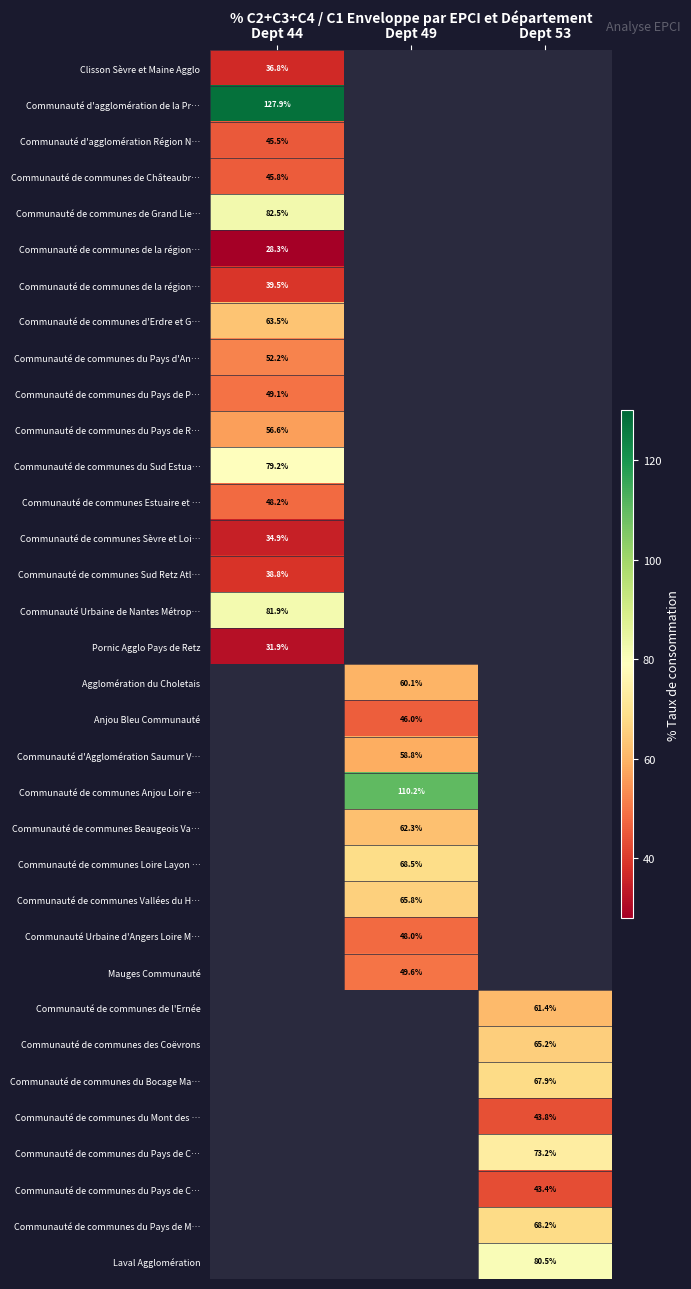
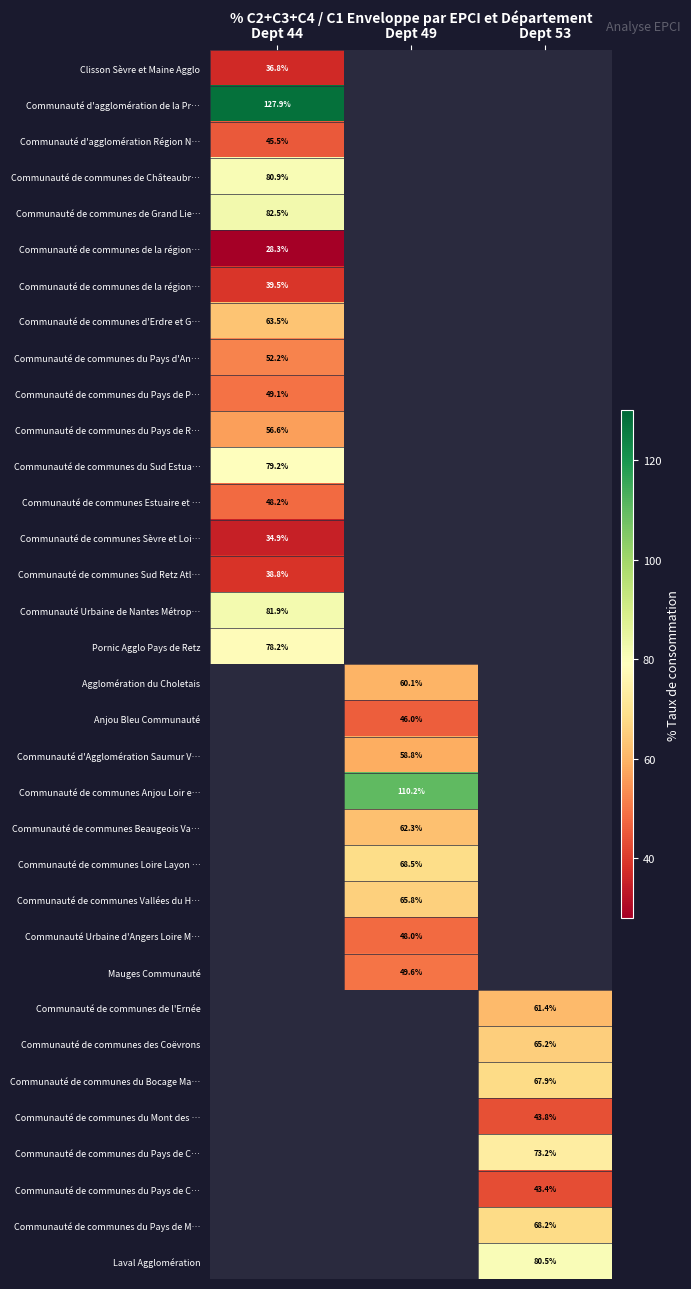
  {
    "Clisson Sèvre et Maine Agglo": {
      "Dept 44": "36.8%"
    },
    "Communauté d'agglomération de la Pr…": {
      "Dept 44": "127.9%"
    },
    "Communauté d'agglomération Région N…": {
      "Dept 44": "45.5%"
    },
    "Communauté de communes de Châteaubr…": {
-     "Dept 44": "45.8%"
+     "Dept 44": "80.9%"
    },
    "Communauté de communes de Grand Lie…": {
      "Dept 44": "82.5%"
    },
    "Communauté de communes d'Erdre et G…": {
      "Dept 44": "63.5%"
    },
    "Communauté de communes du Pays d'An…": {
      "Dept 44": "52.2%"
    },
    "Communauté de communes du Pays de P…": {
      "Dept 44": "49.1%"
    },
    "Communauté de communes du Pays de R…": {
      "Dept 44": "56.6%"
    },
    "Communauté de communes du Sud Estua…": {
      "Dept 44": "79.2%"
    },
    "Communauté de communes Estuaire et …": {
      "Dept 44": "48.2%"
    },
    "Communauté de communes Sèvre et Loi…": {
      "Dept 44": "34.9%"
    },
    "Communauté de communes Sud Retz Atl…": {
      "Dept 44": "38.8%"
    },
    "Communauté Urbaine de Nantes Métrop…": {
      "Dept 44": "81.9%"
    },
    "Pornic Agglo Pays de Retz": {
-     "Dept 44": "31.9%"
+     "Dept 44": "78.2%"
    },
    "Agglomération du Choletais": {
      "Dept 49": "60.1%"
    },
    "Anjou Bleu Communauté": {
      "Dept 49": "46.0%"
    },
    "Communauté d'Agglomération Saumur V…": {
      "Dept 49": "58.8%"
    },
    "Communauté de communes Anjou Loir e…": {
      "Dept 49": "110.2%"
    },
    "Communauté de communes Beaugeois Va…": {
      "Dept 49": "62.3%"
    },
    "Communauté de communes Loire Layon …": {
      "Dept 49": "68.5%"
    },
    "Communauté de communes Vallées du H…": {
      "Dept 49": "65.8%"
    },
    "Communauté Urbaine d'Angers Loire M…": {
      "Dept 49": "48.0%"
    },
    "Mauges Communauté": {
      "Dept 49": "49.6%"
    },
    "Communauté de communes de l'Ernée": {
      "Dept 53": "61.4%"
    },
    "Communauté de communes des Coëvrons": {
      "Dept 53": "65.2%"
    },
    "Communauté de communes du Bocage Ma…": {
      "Dept 53": "67.9%"
    },
    "Communauté de communes du Mont des …": {
      "Dept 53": "43.8%"
    },
    "Communauté de communes du Pays de M…": {
      "Dept 53": "68.2%"
    },
    "Laval Agglomération": {
      "Dept 53": "80.5%"
    }
  }
